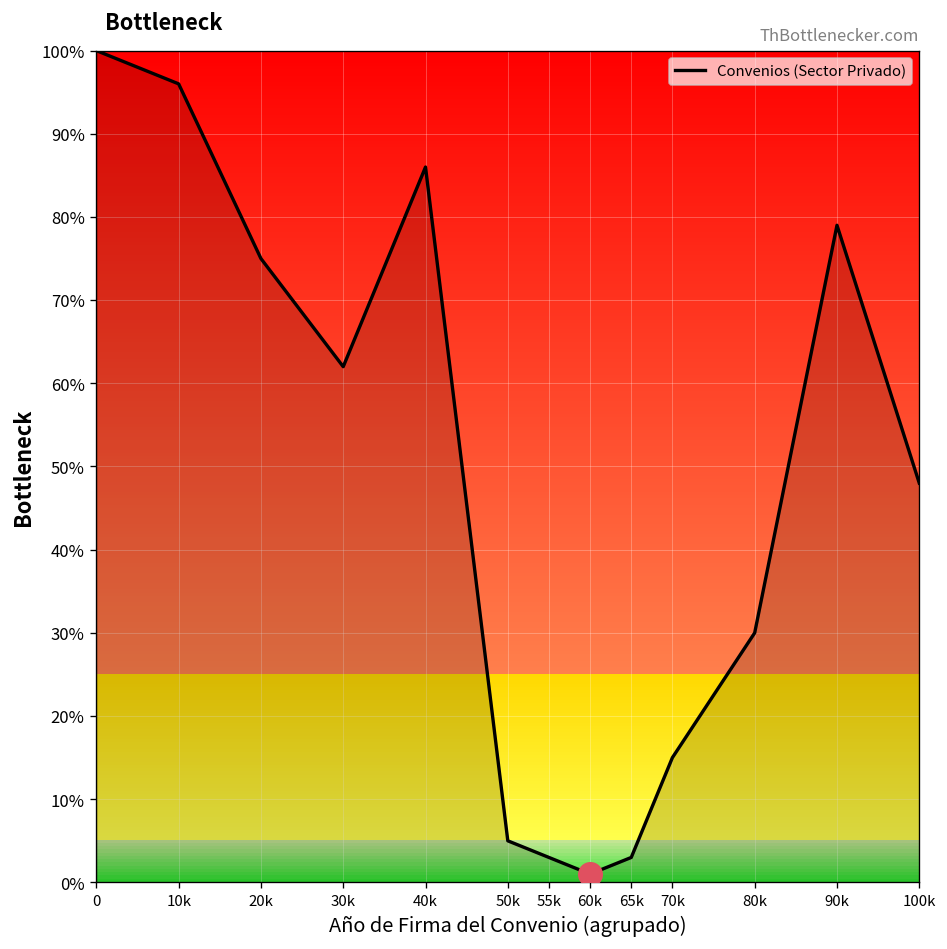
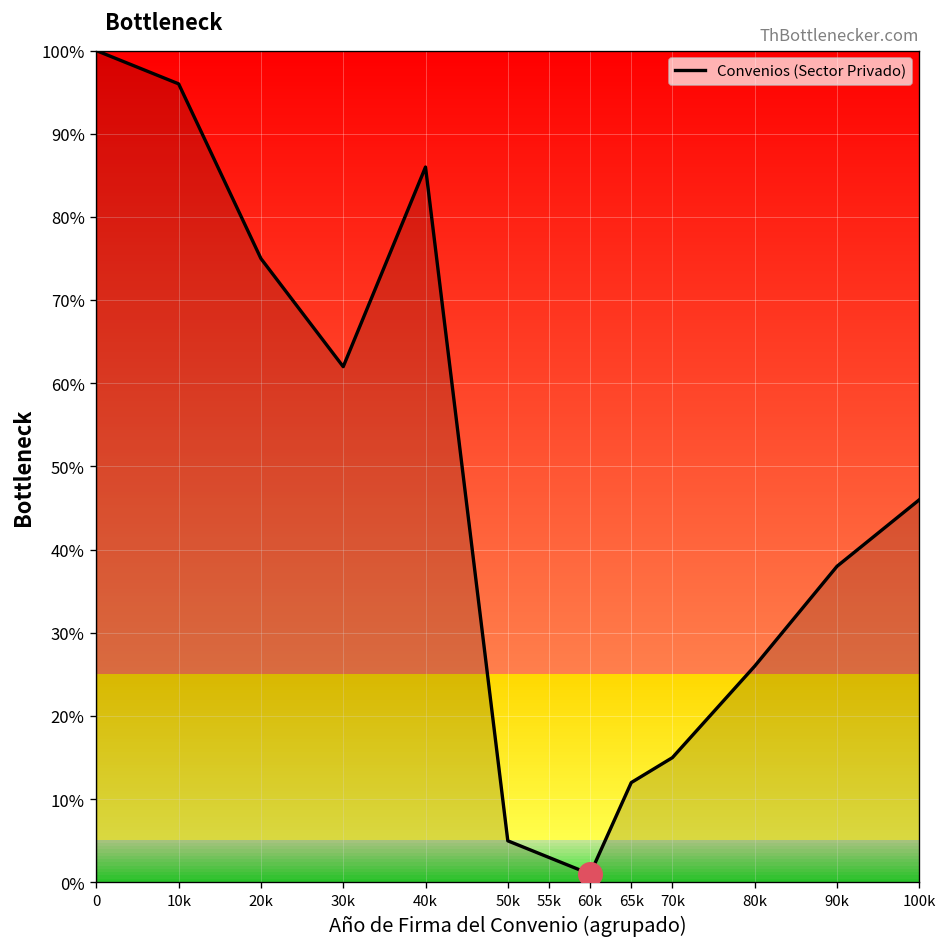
  {
    "Convenios (Sector Privado)": {
      "0": "100%",
      "10k": "96%",
      "20k": "75%",
      "30k": "62%",
      "40k": "86%",
      "50k": "5%",
      "55k": "3%",
-     "65k": "3%",
+     "65k": "12%",
      "70k": "15%",
-     "80k": "30%",
-     "90k": "79%",
-     "100k": "48%"
+     "80k": "26%",
+     "90k": "38%",
+     "100k": "46%"
    }
  }
